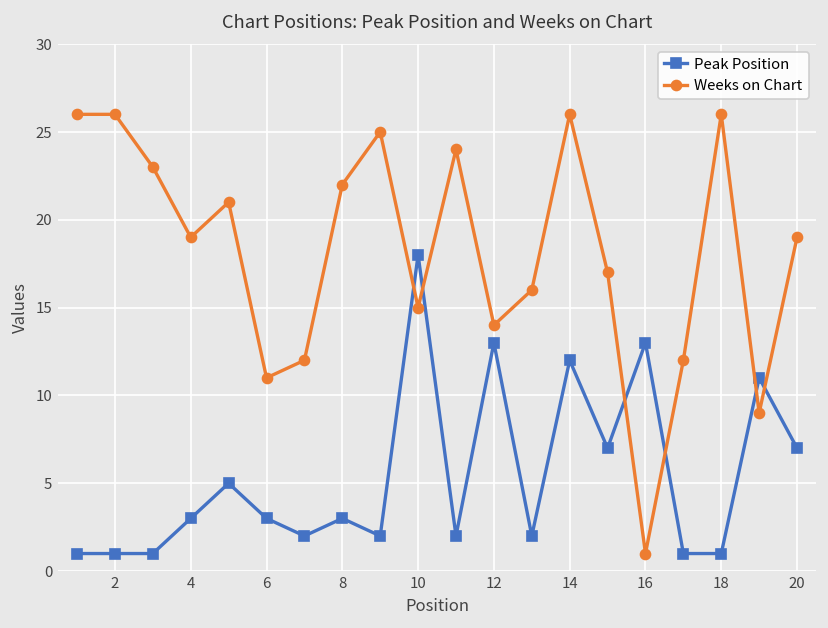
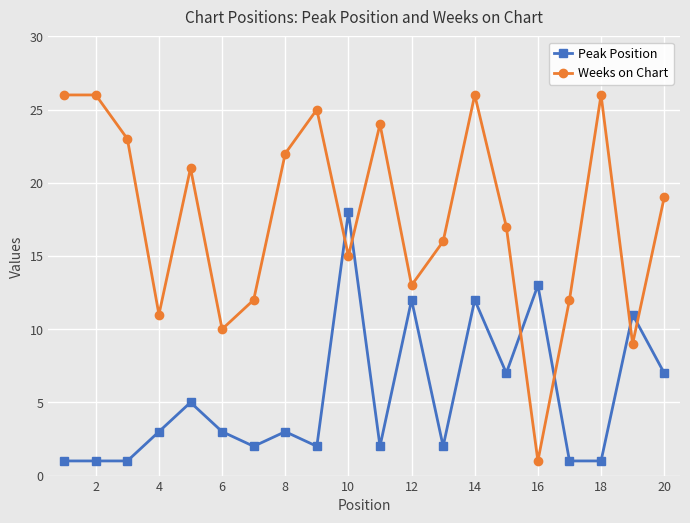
  {
    "Peak Position": {
      "2": 1,
      "4": 3,
      "6": 3,
      "8": 3,
      "10": 18,
-     "12": 13,
+     "12": 12,
      "14": 12,
      "16": 13,
      "18": 1,
      "20": 7
    },
    "Weeks on Chart": {
      "2": 26,
-     "4": 19,
-     "6": 11,
+     "4": 11,
+     "6": 10,
      "8": 22,
      "10": 15,
-     "12": 14,
+     "12": 13,
      "14": 26,
      "16": 1,
      "18": 26,
      "20": 19
    }
  }
